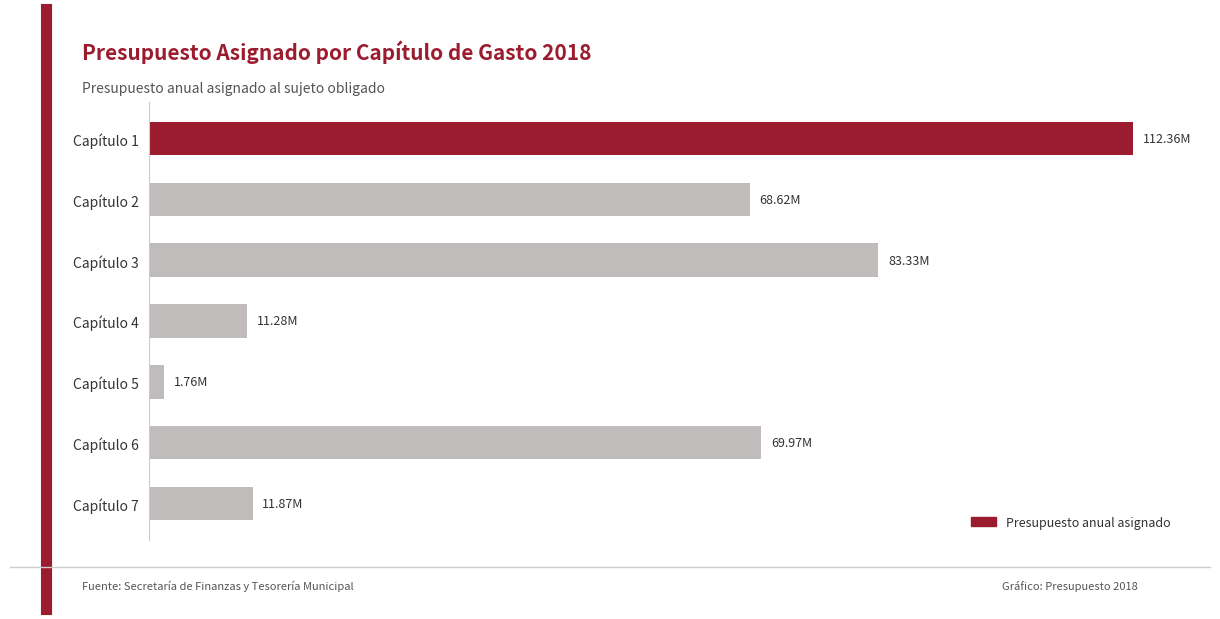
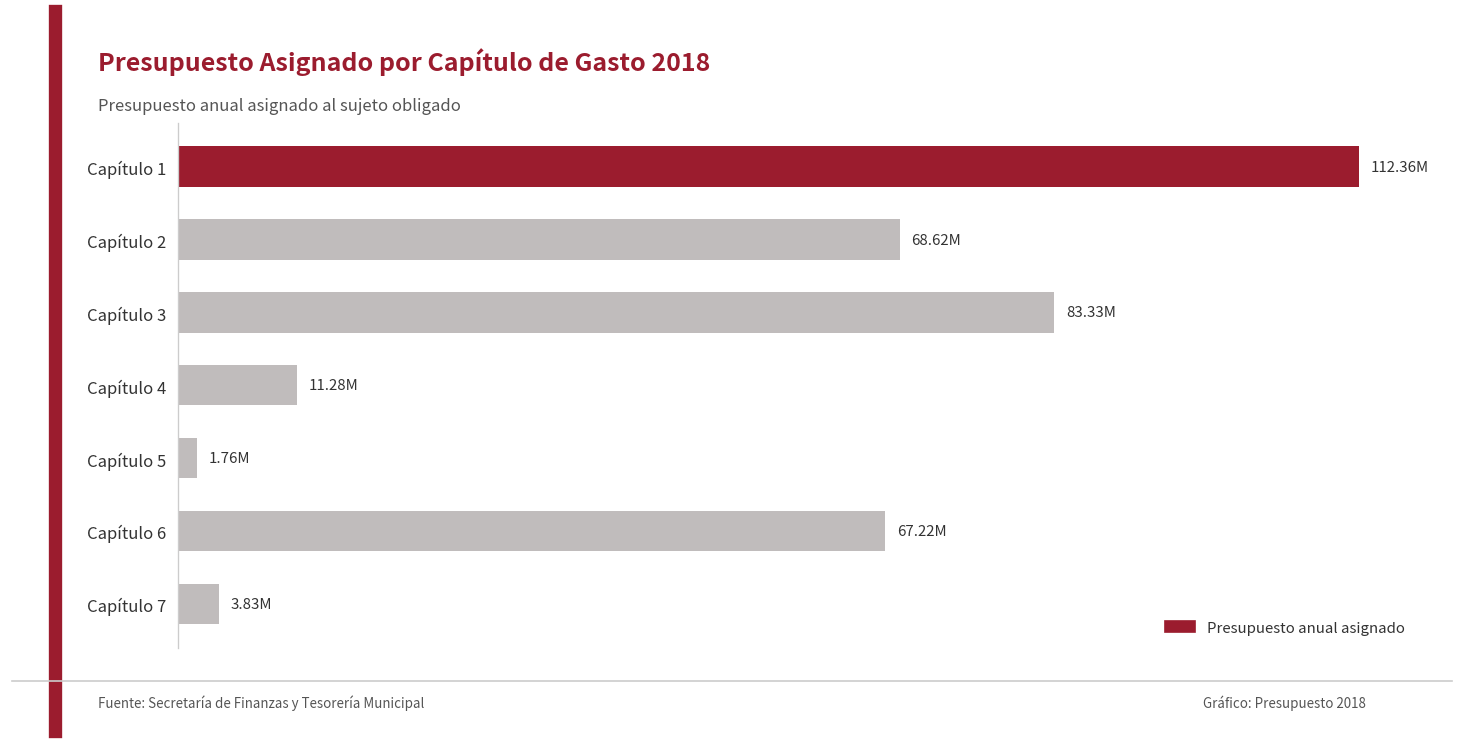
  {
    "Capítulo 1": "112.36M",
    "Capítulo 2": "68.62M",
    "Capítulo 3": "83.33M",
    "Capítulo 4": "11.28M",
    "Capítulo 5": "1.76M",
-   "Capítulo 6": "69.97M",
-   "Capítulo 7": "11.87M"
+   "Capítulo 6": "67.22M",
+   "Capítulo 7": "3.83M"
  }
